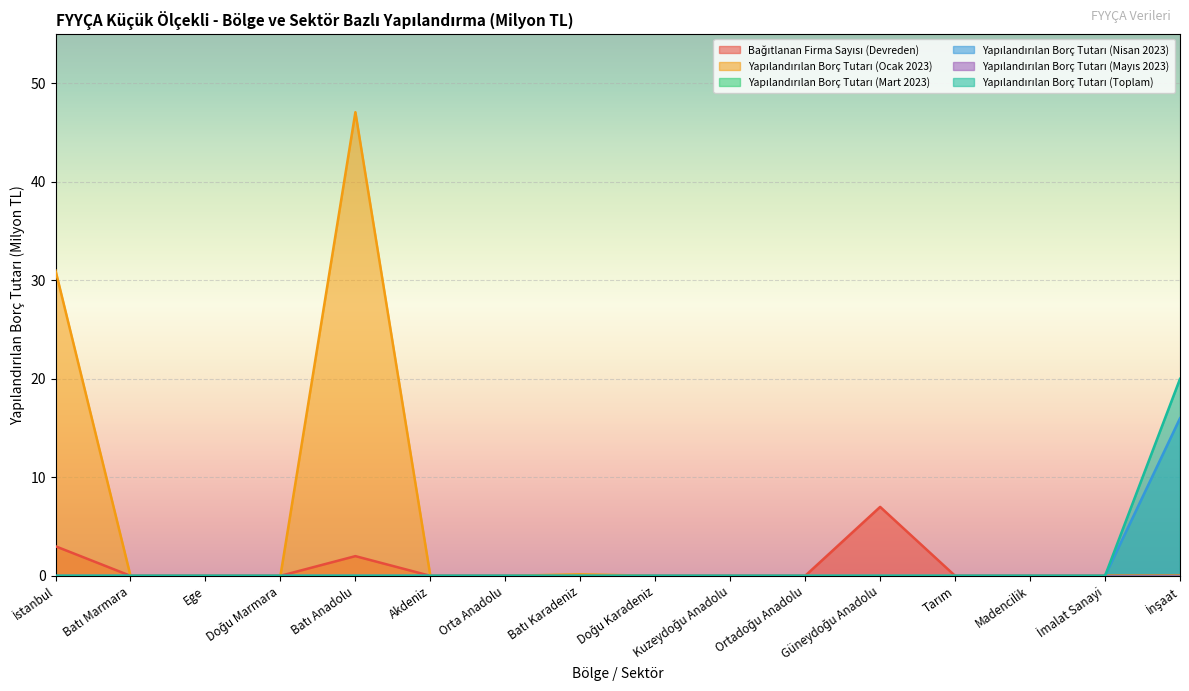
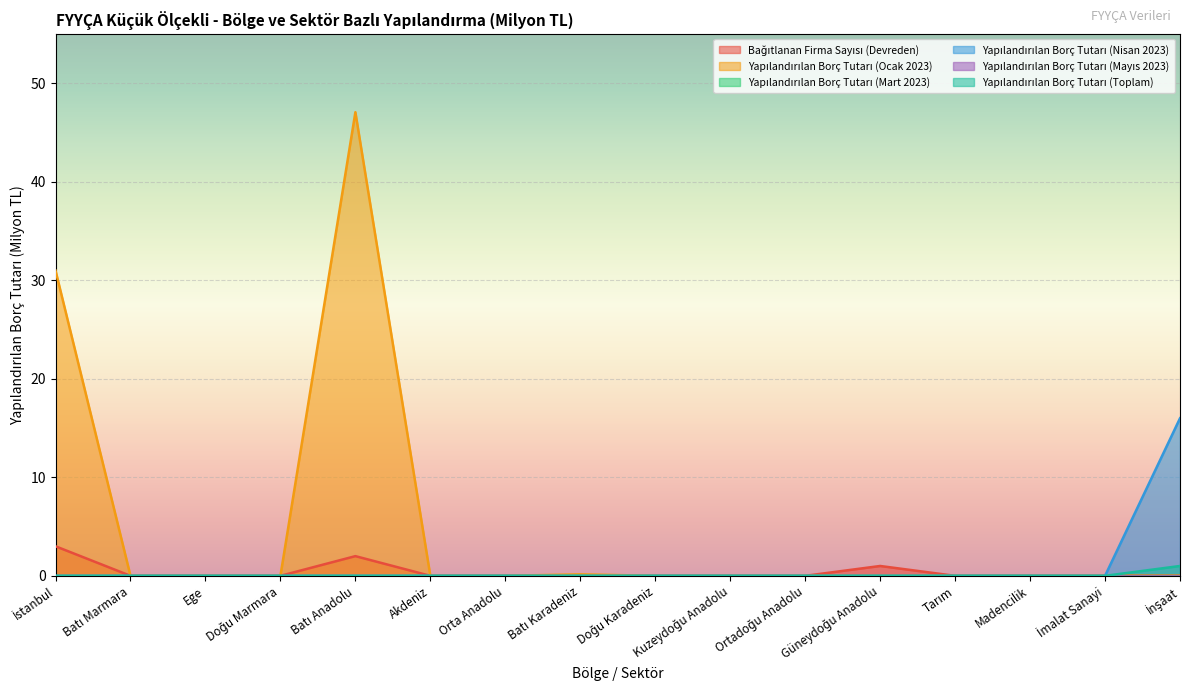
  {
    "Bağıtlanan Firma Sayısı (Devreden)": {
      "İstanbul": 3,
      "Batı Anadolu": 2,
-     "Güneydoğu Anadolu": 7
+     "Güneydoğu Anadolu": 1
    },
    "Yapılandırılan Borç Tutarı (Ocak 2023)": {
      "İstanbul": 31,
      "Batı Anadolu": 47
    },
    "Yapılandırılan Borç Tutarı (Nisan 2023)": {
      "İnşaat": 16
    },
    "Yapılandırılan Borç Tutarı (Toplam)": {
-     "İnşaat": 20
+     "İnşaat": 1
    }
  }
